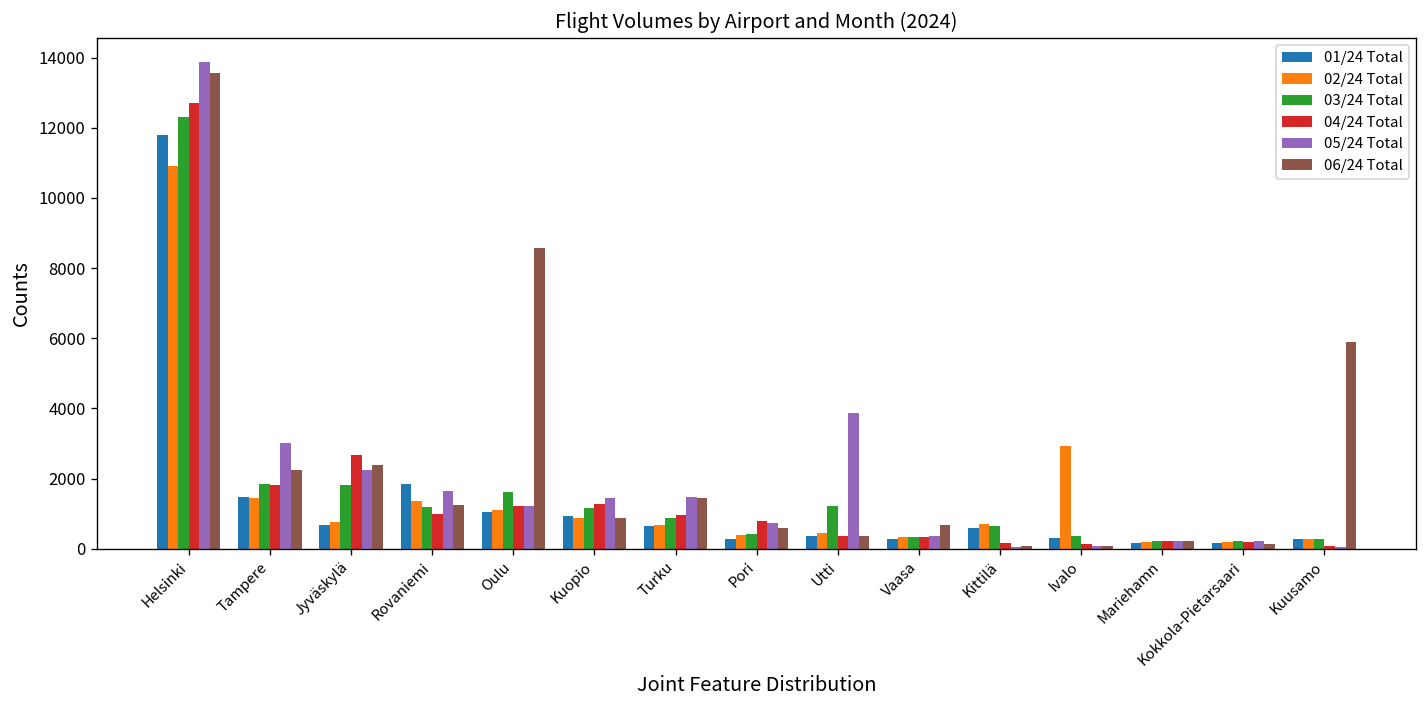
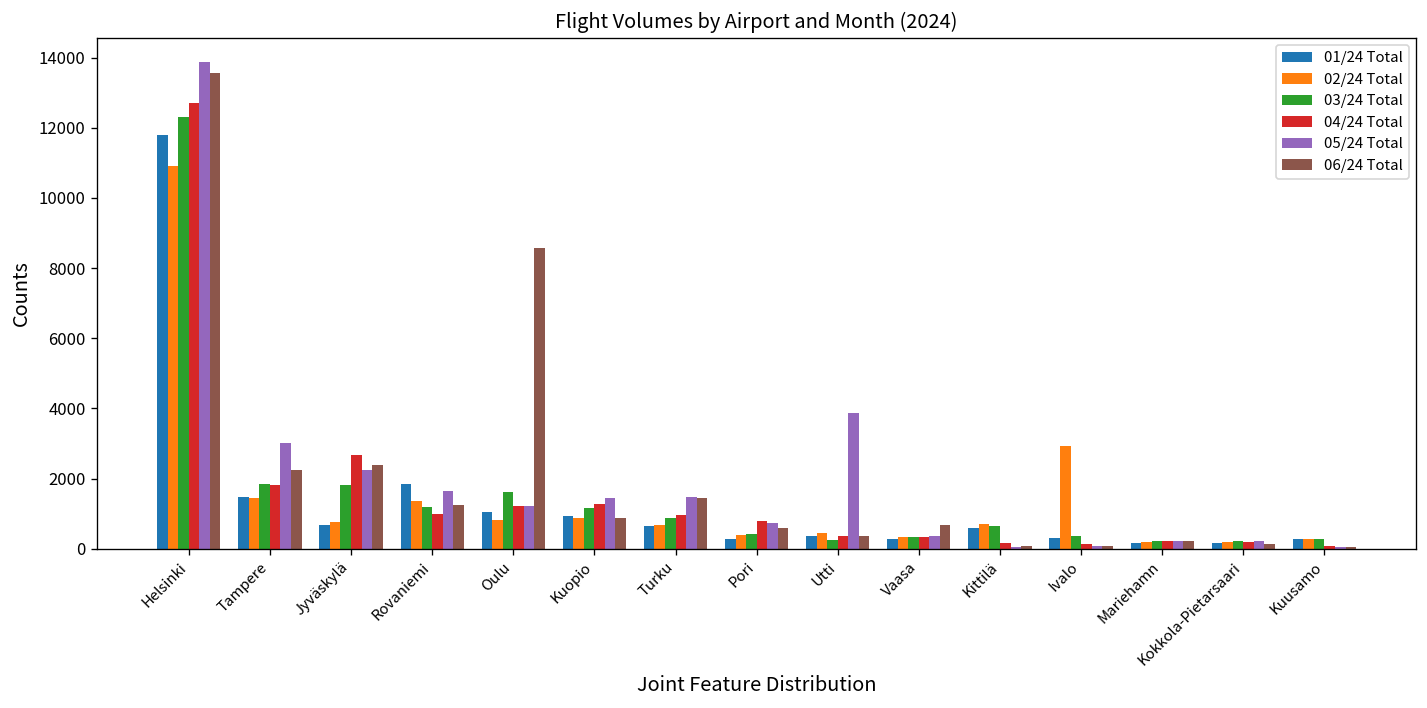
  {
    "01/24 Total": {
      "Helsinki": 11800,
      "Tampere": 1500,
      "Jyväskylä": 700,
      "Rovaniemi": 1800,
      "Oulu": 1000,
      "Kuopio": 900,
      "Turku": 600,
      "Pori": 300,
      "Utti": 400,
      "Vaasa": 300,
      "Kittilä": 600,
      "Ivalo": 300,
      "Mariehamn": 200,
      "Kokkola-Pietarsaari": 200,
      "Kuusamo": 300
    },
    "02/24 Total": {
      "Helsinki": 10900,
      "Tampere": 1400,
      "Jyväskylä": 800,
      "Rovaniemi": 1400,
-     "Oulu": 1100,
+     "Oulu": 800,
      "Kuopio": 900,
      "Turku": 700,
      "Pori": 400,
      "Utti": 400,
      "Vaasa": 300,
      "Kittilä": 700,
      "Ivalo": 2900,
      "Mariehamn": 200,
      "Kokkola-Pietarsaari": 200,
      "Kuusamo": 300
    },
    "03/24 Total": {
      "Helsinki": 12300,
      "Tampere": 1900,
      "Jyväskylä": 1800,
      "Rovaniemi": 1200,
      "Oulu": 1600,
      "Kuopio": 1200,
      "Turku": 900,
      "Pori": 400,
-     "Utti": 1200,
+     "Utti": 300,
      "Vaasa": 300,
      "Kittilä": 600,
      "Ivalo": 400,
      "Mariehamn": 200,
      "Kokkola-Pietarsaari": 200,
      "Kuusamo": 300
    },
    "04/24 Total": {
      "Helsinki": 12700,
      "Tampere": 1800,
      "Jyväskylä": 2700,
      "Rovaniemi": 1000,
      "Oulu": 1200,
      "Kuopio": 1300,
      "Turku": 1000,
      "Pori": 800,
      "Utti": 400,
      "Vaasa": 300,
      "Kittilä": 200,
      "Ivalo": 100,
      "Mariehamn": 200,
      "Kokkola-Pietarsaari": 200,
      "Kuusamo": 100
    },
    "05/24 Total": {
      "Helsinki": 13900,
      "Tampere": 3000,
      "Jyväskylä": 2300,
      "Rovaniemi": 1600,
      "Oulu": 1200,
      "Kuopio": 1500,
      "Turku": 1500,
      "Pori": 700,
      "Utti": 3900,
      "Vaasa": 400,
      "Mariehamn": 200,
      "Kokkola-Pietarsaari": 200
    },
    "06/24 Total": {
      "Helsinki": 13600,
      "Tampere": 2200,
      "Jyväskylä": 2400,
      "Rovaniemi": 1200,
      "Oulu": 8600,
      "Kuopio": 900,
      "Turku": 1400,
      "Pori": 600,
      "Utti": 400,
      "Vaasa": 700,
      "Mariehamn": 200,
      "Kokkola-Pietarsaari": 100,
-     "Kuusamo": 5900
+     "Kuusamo": 100
    }
  }
